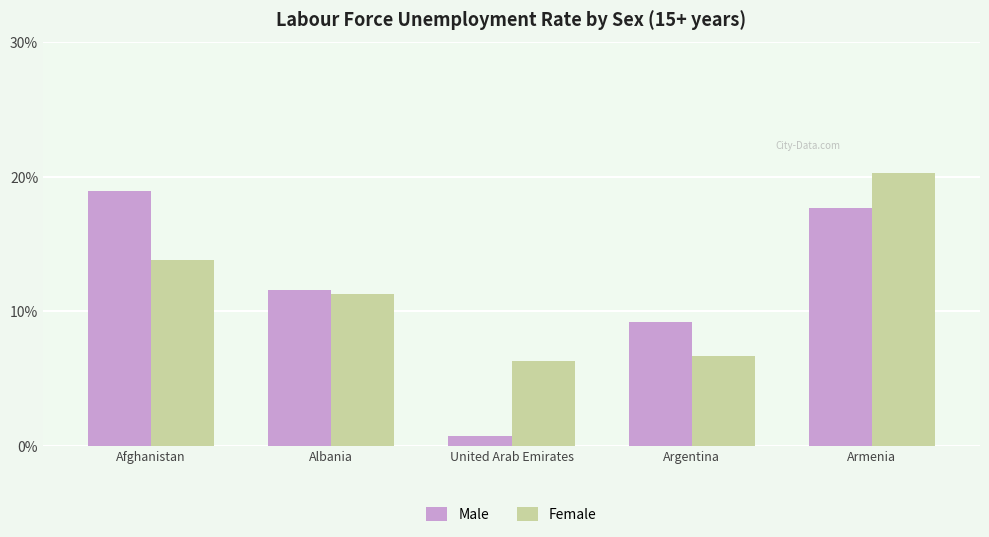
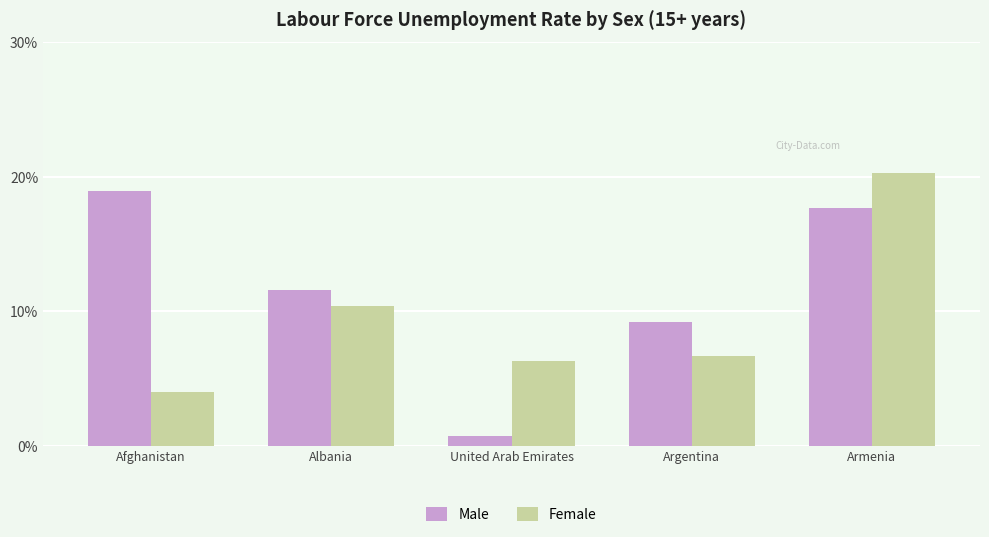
  {
    "Male": {
      "Afghanistan": "18.9%",
      "Albania": "11.6%",
      "United Arab Emirates": "0.7%",
      "Argentina": "9.2%",
      "Armenia": "17.7%"
    },
    "Female": {
-     "Afghanistan": "13.8%",
-     "Albania": "11.3%",
+     "Afghanistan": "4.0%",
+     "Albania": "10.4%",
      "United Arab Emirates": "6.3%",
      "Argentina": "6.7%",
      "Armenia": "20.3%"
    }
  }
